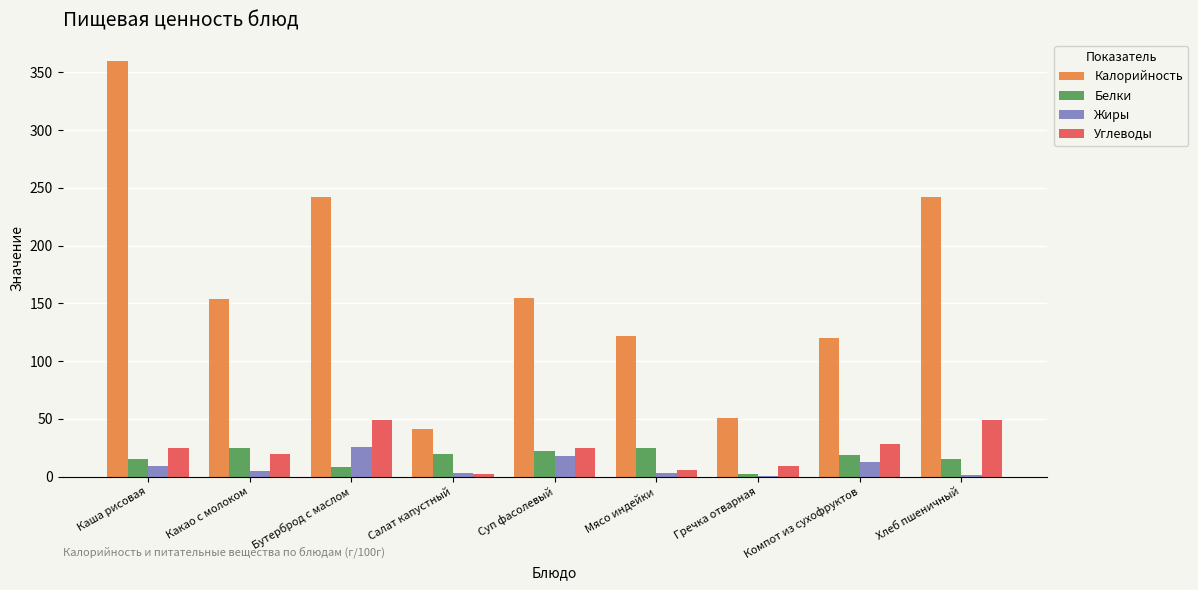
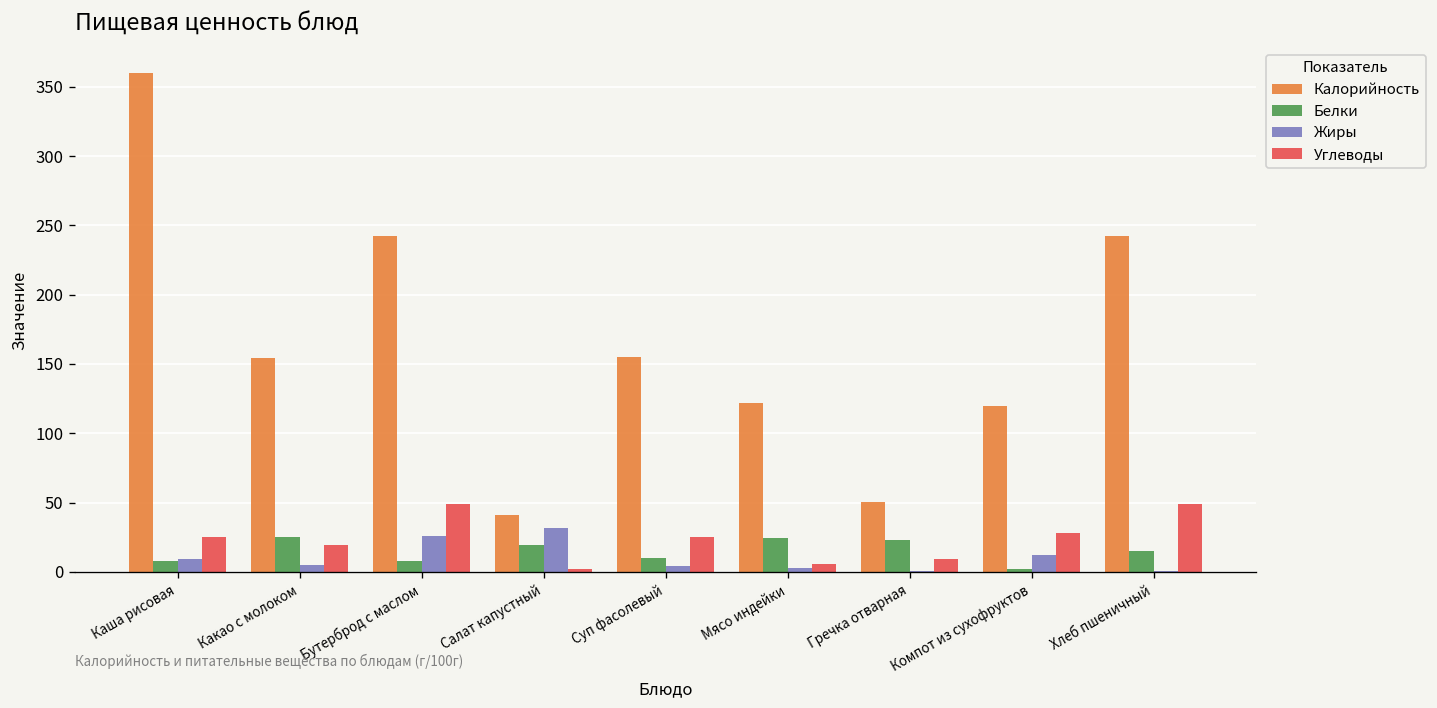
  {
    "Белки": {
-     "Каша рисовая": 15,
+     "Каша рисовая": 8,
      "Какао с молоком": 25,
      "Бутерброд с маслом": 8,
      "Салат капустный": 20,
-     "Суп фасолевый": 22,
+     "Суп фасолевый": 10,
      "Мясо индейки": 25,
-     "Гречка отварная": 2,
-     "Компот из сухофруктов": 19,
+     "Гречка отварная": 23,
+     "Компот из сухофруктов": 2,
      "Хлеб пшеничный": 15
    },
    "Жиры": {
      "Каша рисовая": 9,
      "Какао с молоком": 5,
      "Бутерброд с маслом": 26,
-     "Салат капустный": 3,
-     "Суп фасолевый": 18,
+     "Салат капустный": 32,
+     "Суп фасолевый": 5,
      "Мясо индейки": 3,
      "Компот из сухофруктов": 12
    }
  }
